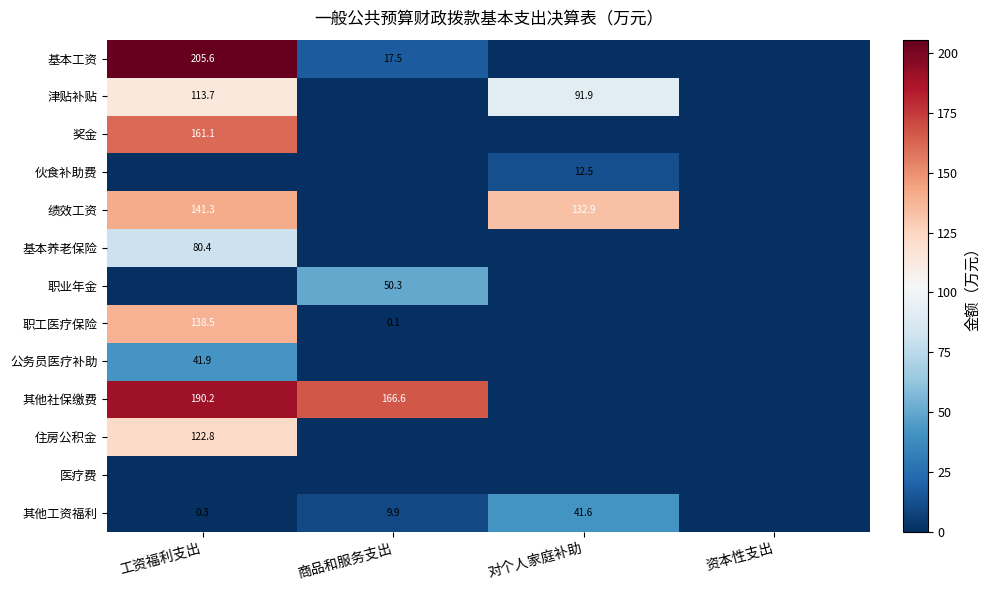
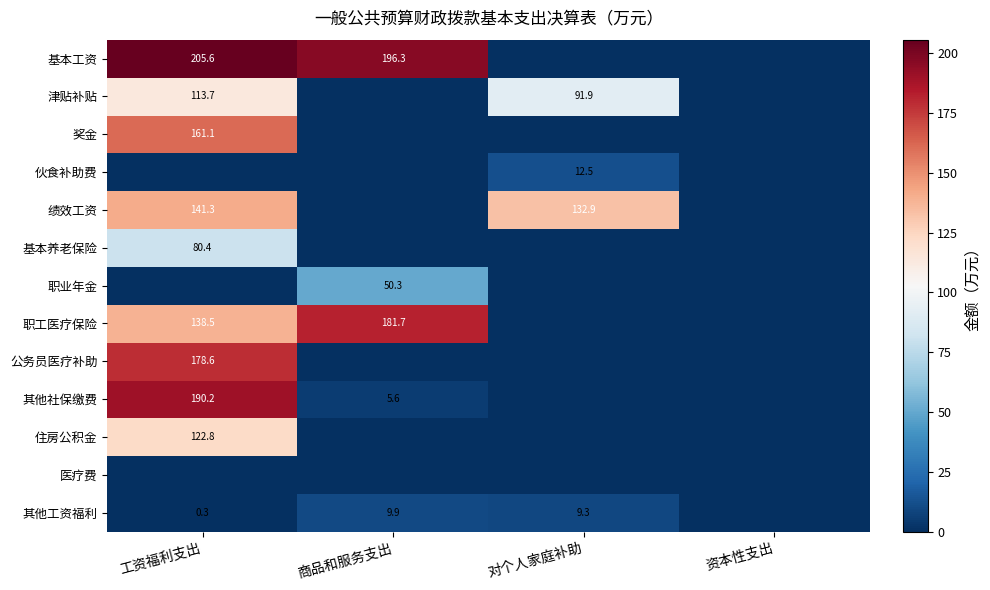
  {
    "基本工资": {
      "工资福利支出": 205.6,
-     "商品和服务支出": 17.5
+     "商品和服务支出": 196.3
    },
    "津贴补贴": {
      "工资福利支出": 113.7,
      "对个人家庭补助": 91.9
    },
    "奖金": {
      "工资福利支出": 161.1
    },
    "伙食补助费": {
      "对个人家庭补助": 12.5
    },
    "绩效工资": {
      "工资福利支出": 141.3,
      "对个人家庭补助": 132.9
    },
    "基本养老保险": {
      "工资福利支出": 80.4
    },
    "职业年金": {
      "商品和服务支出": 50.3
    },
    "职工医疗保险": {
      "工资福利支出": 138.5,
-     "商品和服务支出": 0.1
+     "商品和服务支出": 181.7
    },
    "公务员医疗补助": {
-     "工资福利支出": 41.9
+     "工资福利支出": 178.6
    },
    "其他社保缴费": {
      "工资福利支出": 190.2,
-     "商品和服务支出": 166.6
+     "商品和服务支出": 5.6
    },
    "住房公积金": {
      "工资福利支出": 122.8
    },
    "其他工资福利": {
      "工资福利支出": 0.3,
      "商品和服务支出": 9.9,
-     "对个人家庭补助": 41.6
+     "对个人家庭补助": 9.3
    }
  }
